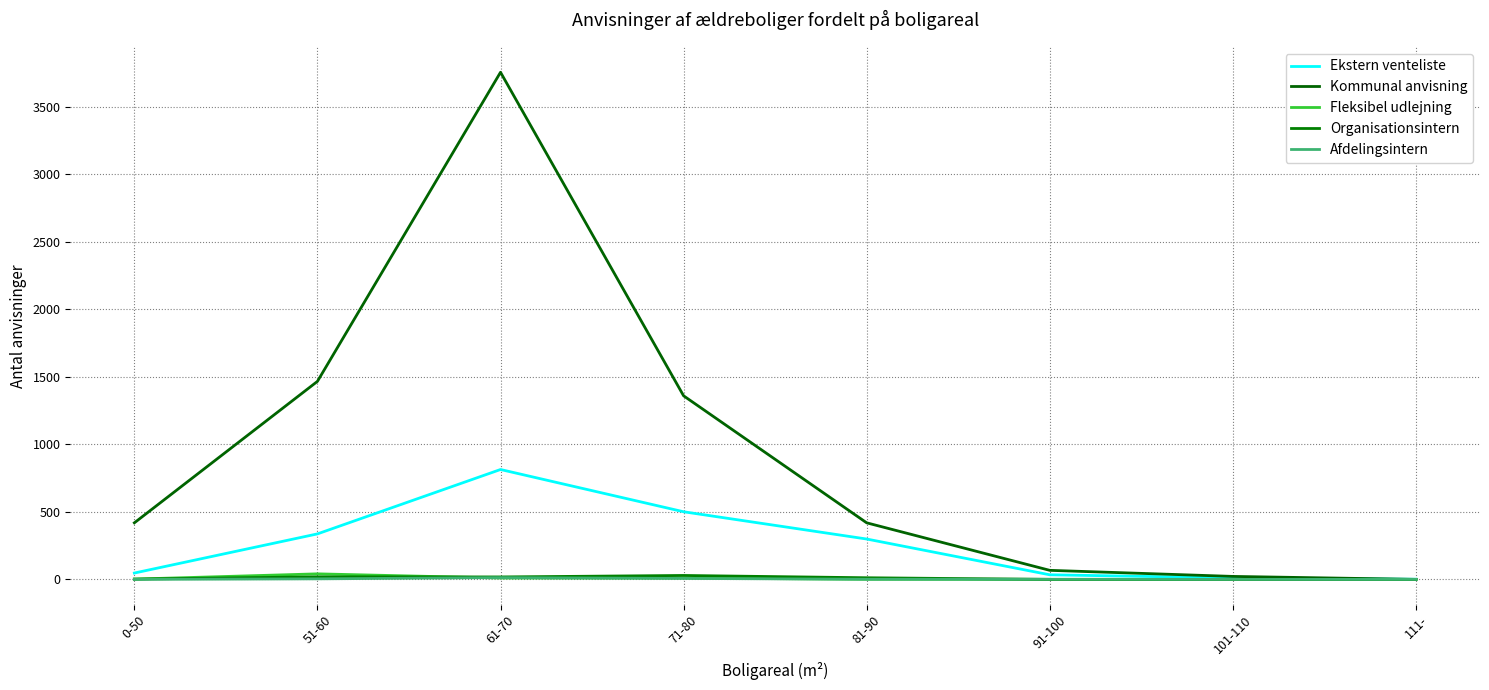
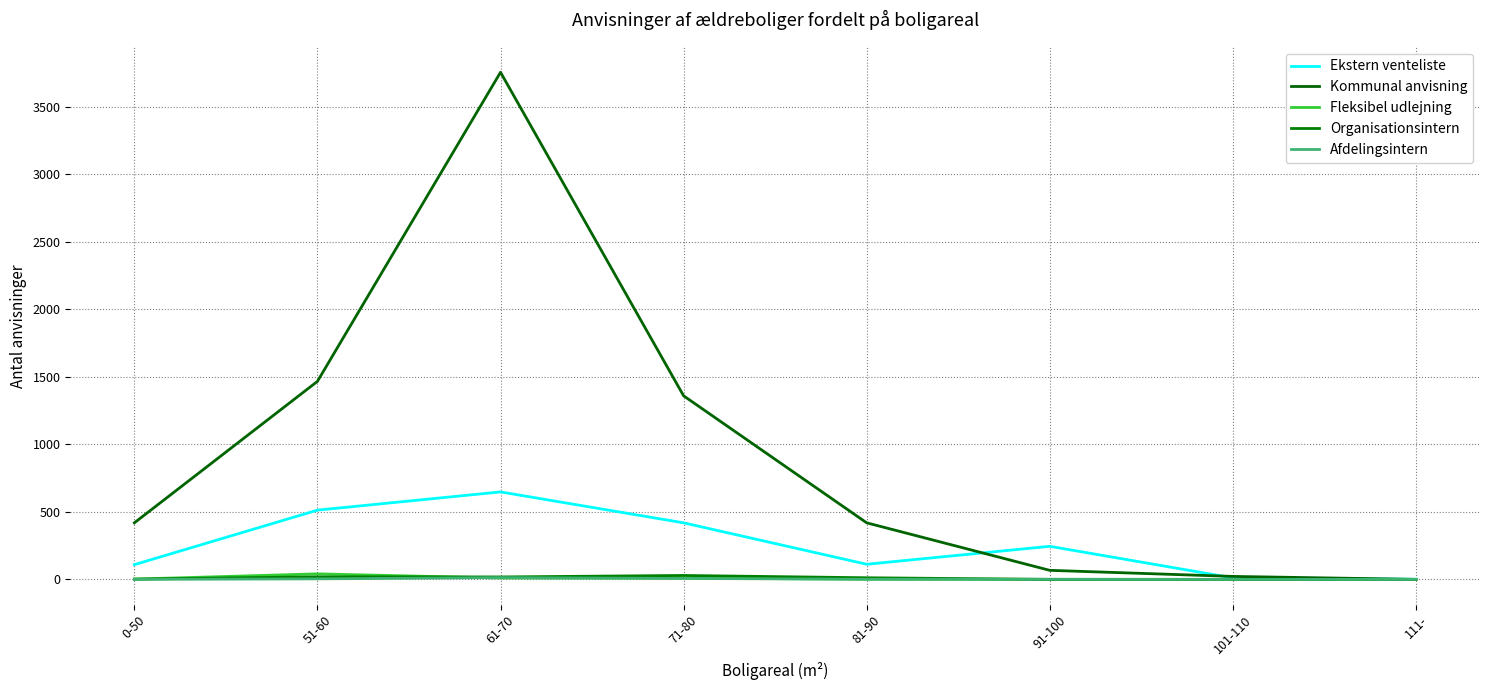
  {
    "Ekstern venteliste": {
-     "0-50": 50,
-     "51-60": 340,
-     "61-70": 810,
-     "71-80": 500,
-     "81-90": 300,
-     "91-100": 30
+     "0-50": 110,
+     "51-60": 510,
+     "61-70": 650,
+     "71-80": 420,
+     "81-90": 110,
+     "91-100": 250
    },
    "Fleksibel udlejning": {
      "51-60": 40
    }
  }
